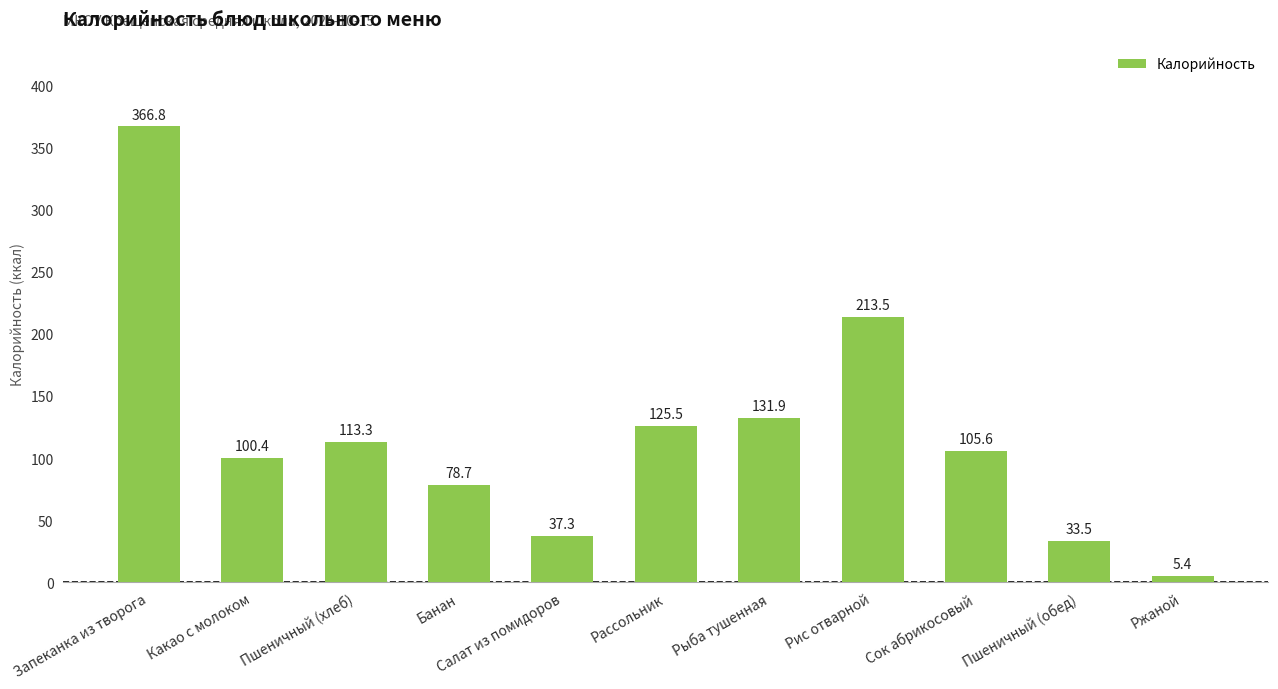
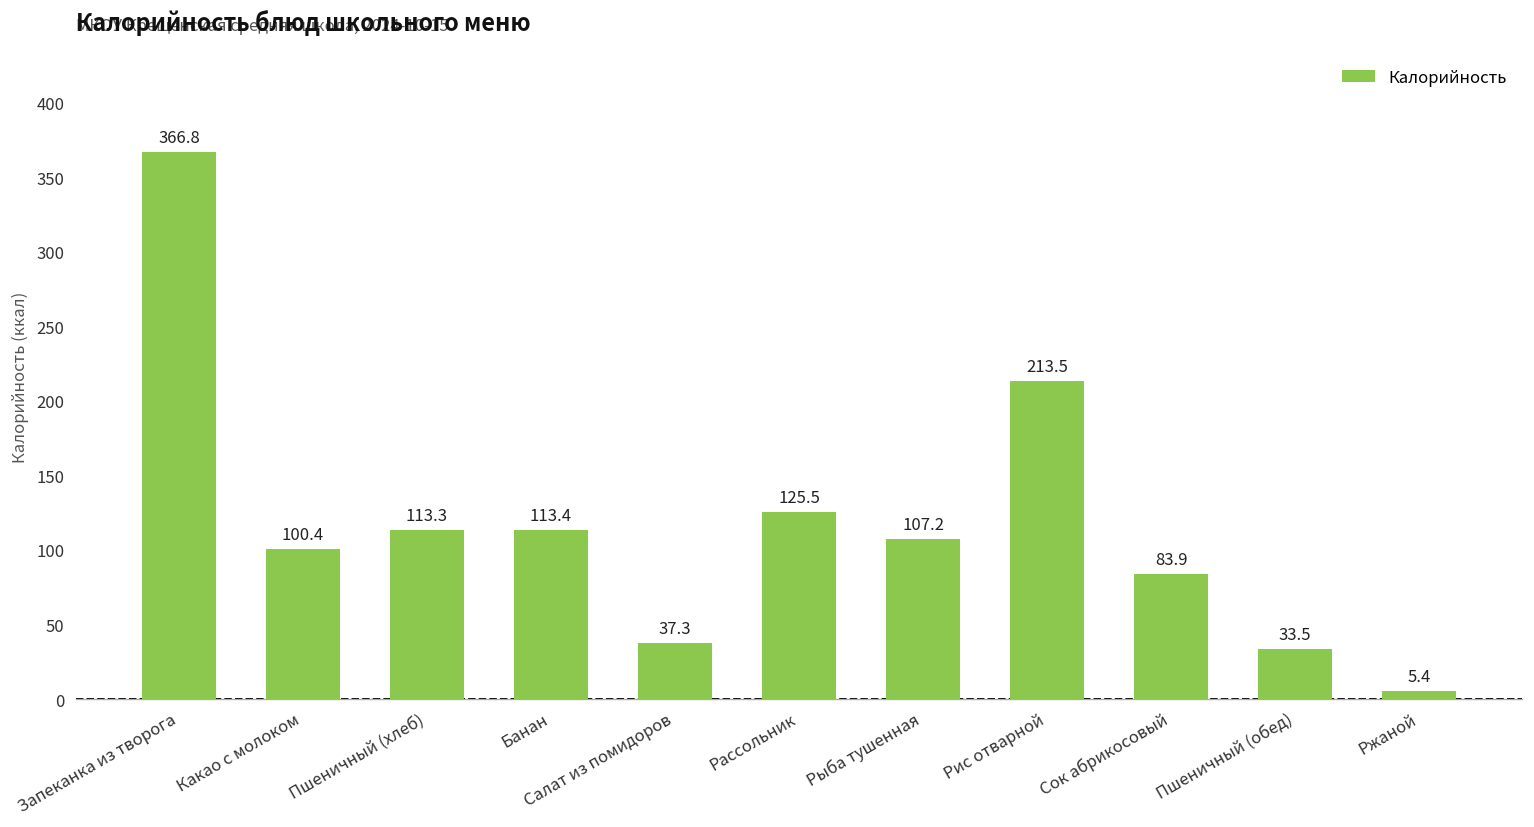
  {
    "Запеканка из творога": 366.8,
    "Какао с молоком": 100.4,
    "Пшеничный (хлеб)": 113.3,
-   "Банан": 78.7,
+   "Банан": 113.4,
    "Салат из помидоров": 37.3,
    "Рассольник": 125.5,
-   "Рыба тушенная": 131.9,
+   "Рыба тушенная": 107.2,
    "Рис отварной": 213.5,
-   "Сок абрикосовый": 105.6,
+   "Сок абрикосовый": 83.9,
    "Пшеничный (обед)": 33.5,
    "Ржаной": 5.4
  }
